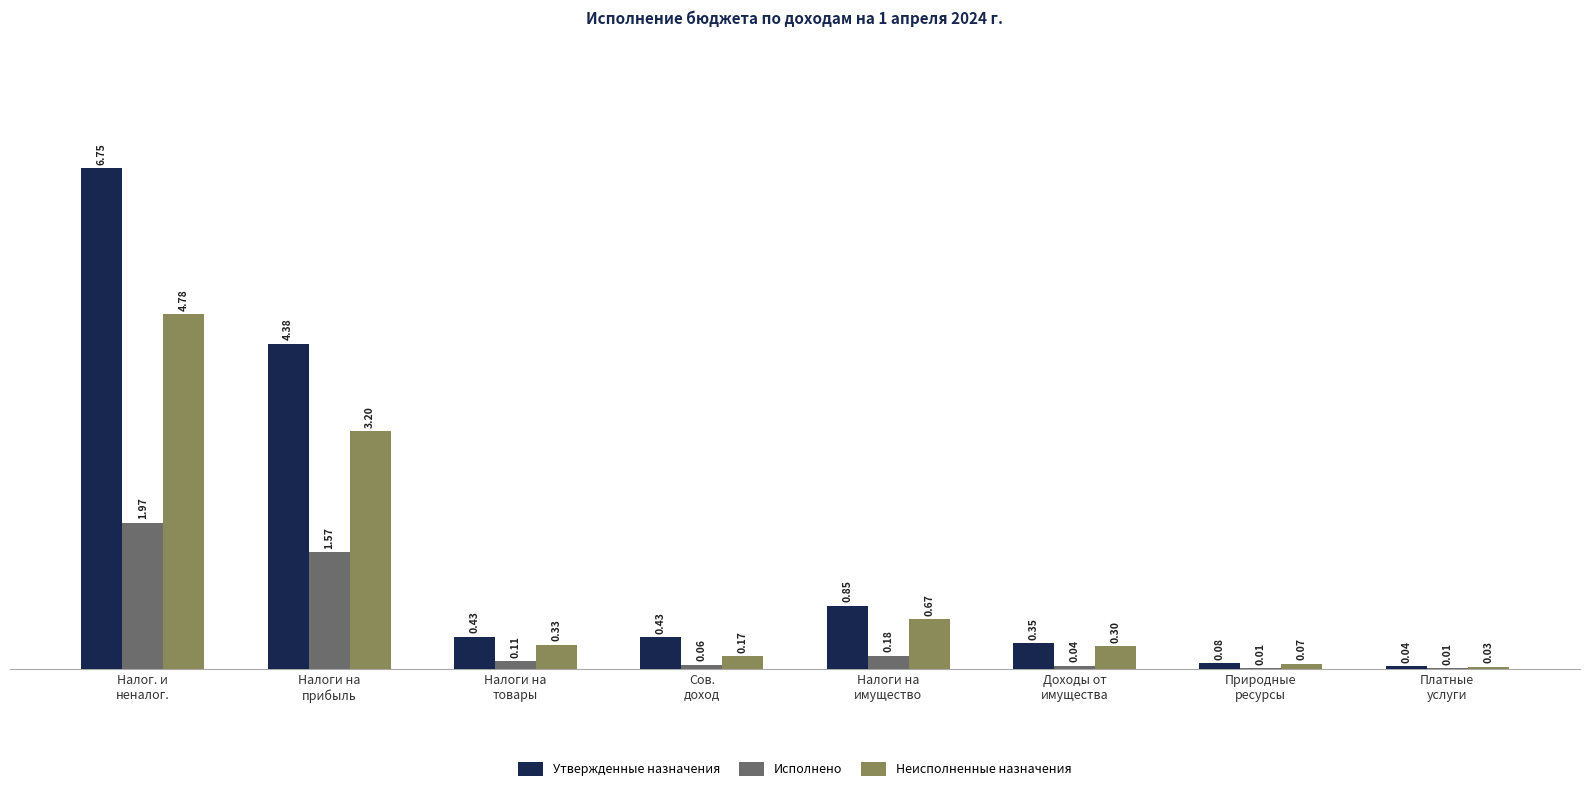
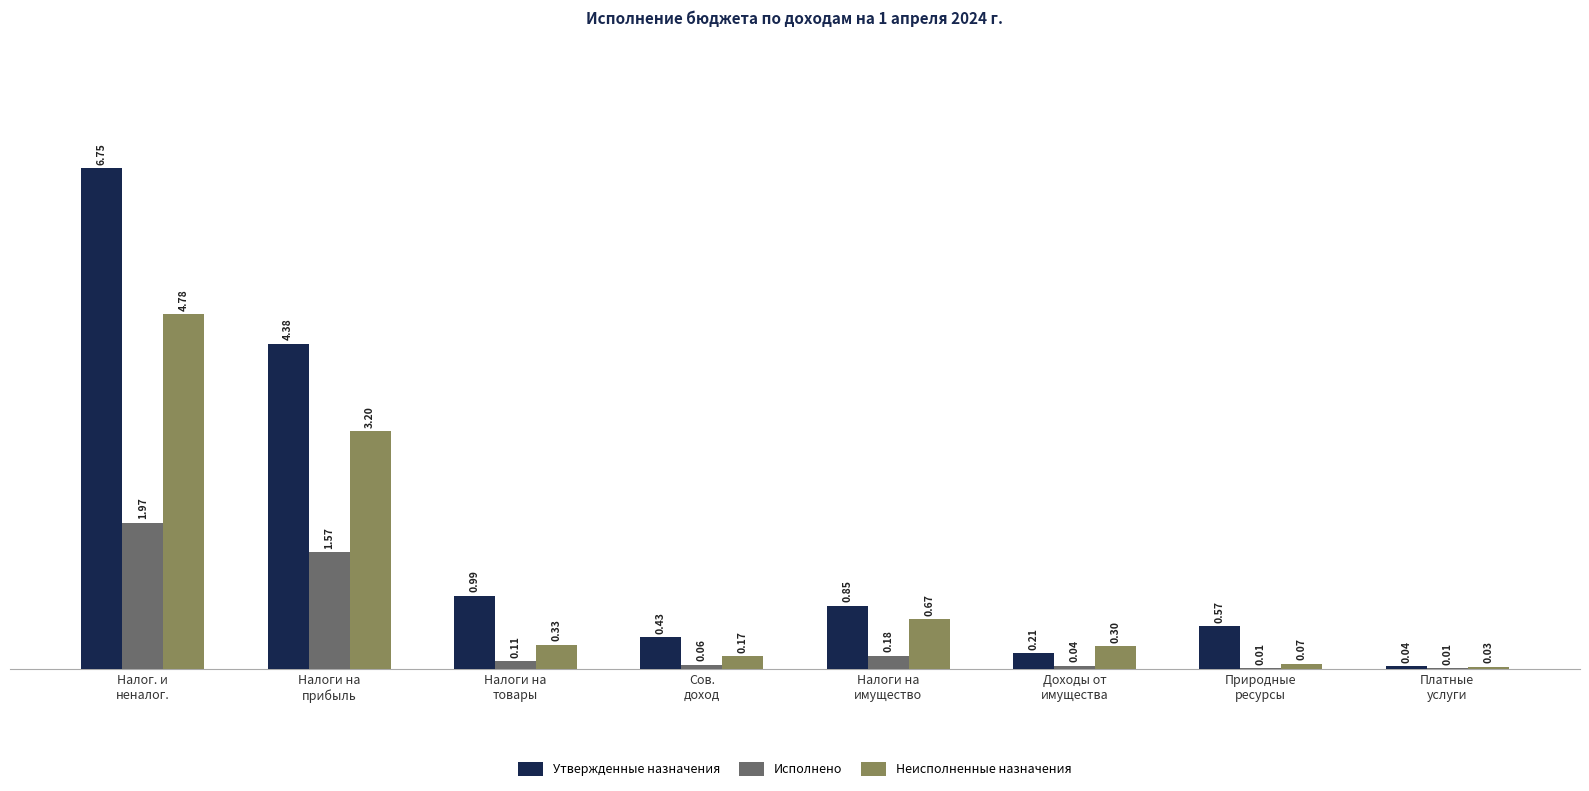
  {
    "Утвержденные назначения": {
      "Налог. и неналог.": 6.75,
      "Налоги на прибыль": 4.38,
-     "Налоги на товары": 0.43,
+     "Налоги на товары": 0.99,
      "Сов. доход": 0.43,
      "Налоги на имущество": 0.85,
-     "Доходы от имущества": 0.35,
-     "Природные ресурсы": 0.08,
+     "Доходы от имущества": 0.21,
+     "Природные ресурсы": 0.57,
      "Платные услуги": 0.04
    }
  }
